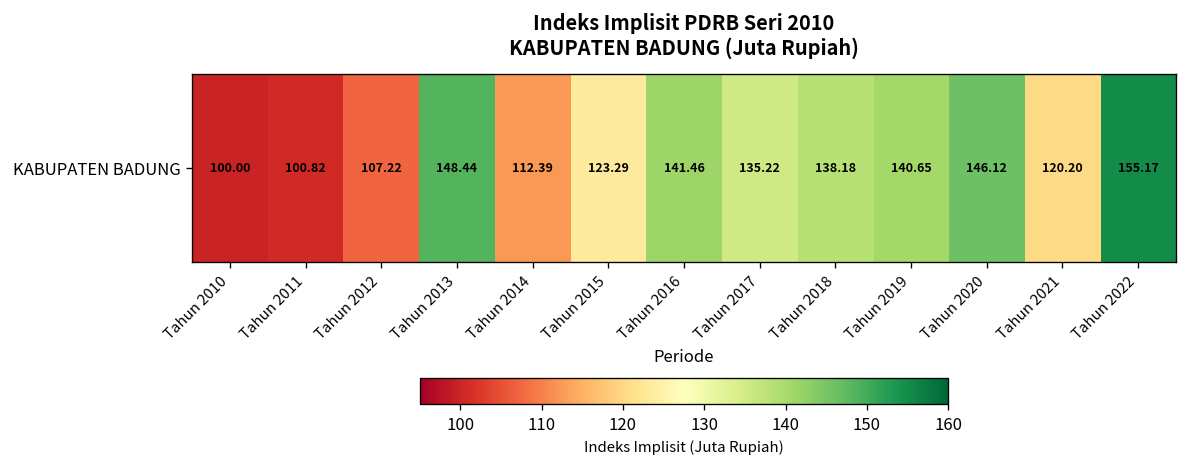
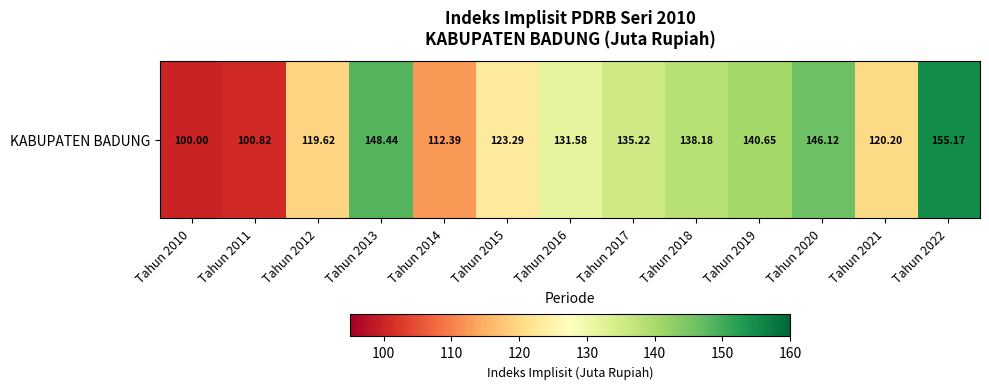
  {
    "KABUPATEN BADUNG": {
      "Tahun 2010": 100.00,
      "Tahun 2011": 100.82,
-     "Tahun 2012": 107.22,
+     "Tahun 2012": 119.62,
      "Tahun 2013": 148.44,
      "Tahun 2014": 112.39,
      "Tahun 2015": 123.29,
-     "Tahun 2016": 141.46,
+     "Tahun 2016": 131.58,
      "Tahun 2017": 135.22,
      "Tahun 2018": 138.18,
      "Tahun 2019": 140.65,
      "Tahun 2020": 146.12,
      "Tahun 2021": 120.20,
      "Tahun 2022": 155.17
    }
  }
